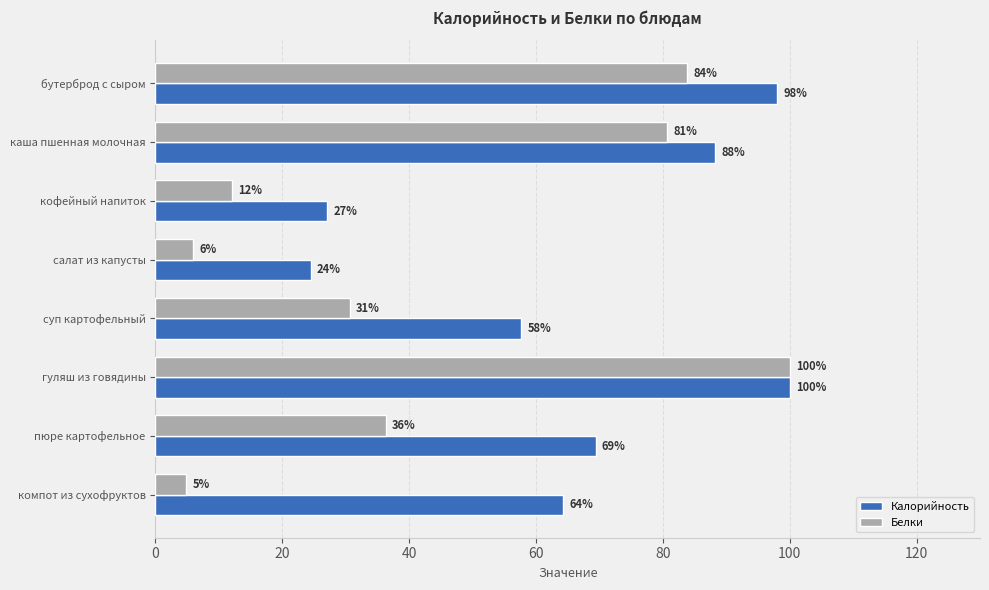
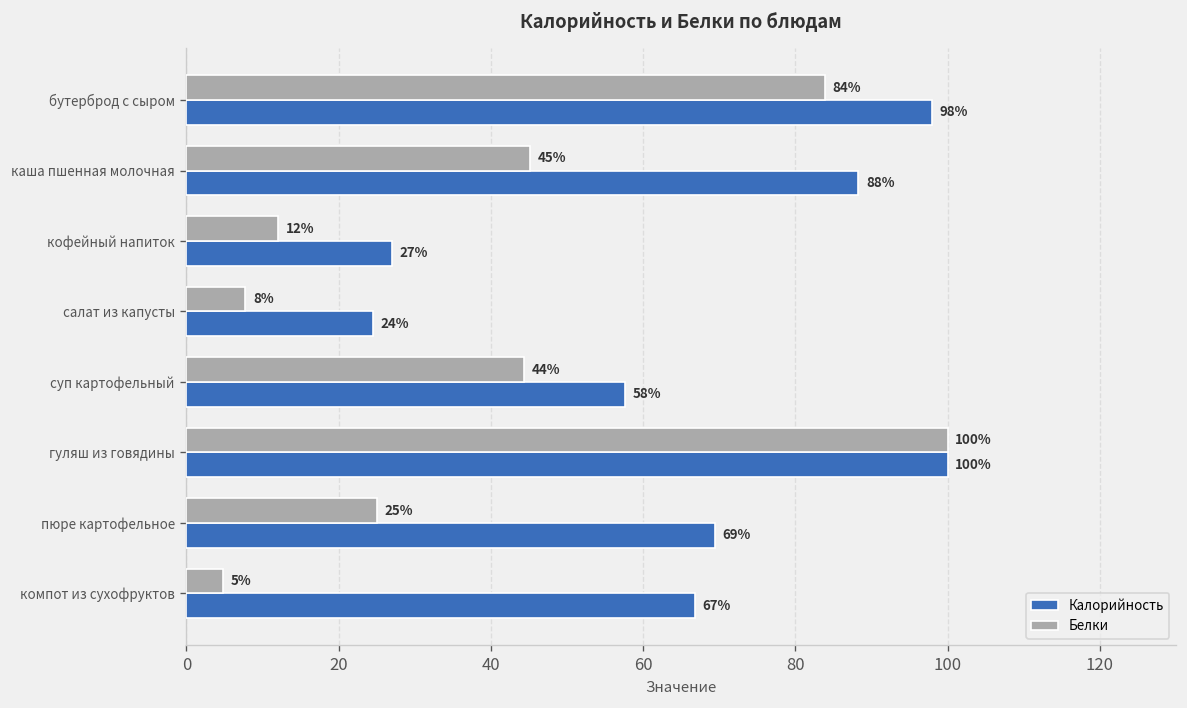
  {
    "Калорийность": {
      "бутерброд с сыром": "98%",
      "каша пшенная молочная": "88%",
      "кофейный напиток": "27%",
      "салат из капусты": "24%",
      "суп картофельный": "58%",
      "гуляш из говядины": "100%",
      "пюре картофельное": "69%",
-     "компот из сухофруктов": "64%"
+     "компот из сухофруктов": "67%"
    },
    "Белки": {
      "бутерброд с сыром": "84%",
-     "каша пшенная молочная": "81%",
+     "каша пшенная молочная": "45%",
      "кофейный напиток": "12%",
-     "салат из капусты": "6%",
-     "суп картофельный": "31%",
+     "салат из капусты": "8%",
+     "суп картофельный": "44%",
      "гуляш из говядины": "100%",
-     "пюре картофельное": "36%",
+     "пюре картофельное": "25%",
      "компот из сухофруктов": "5%"
    }
  }
